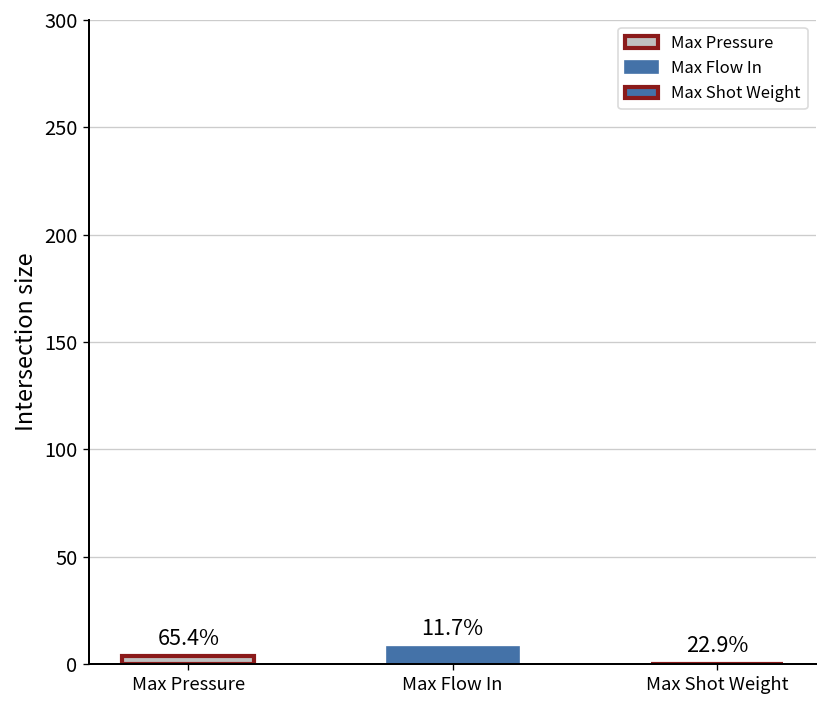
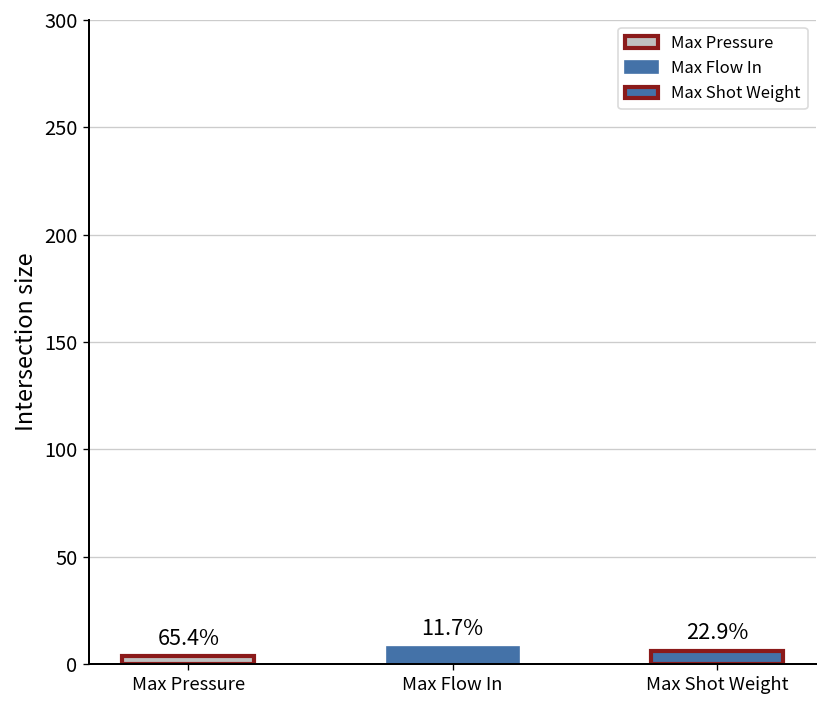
  {
-   "Max Shot Weight": 0
+   "Max Shot Weight": 6
  }
